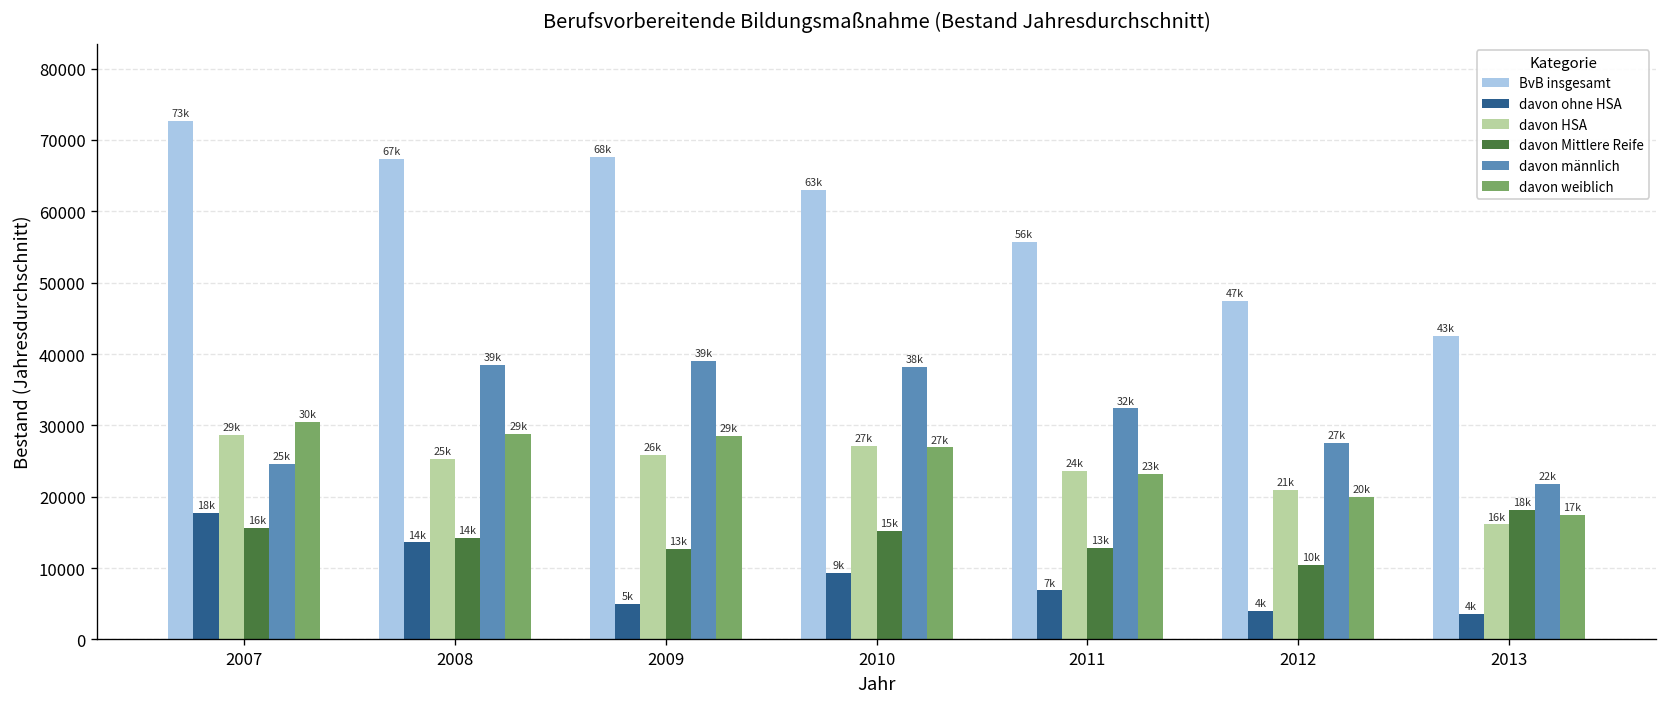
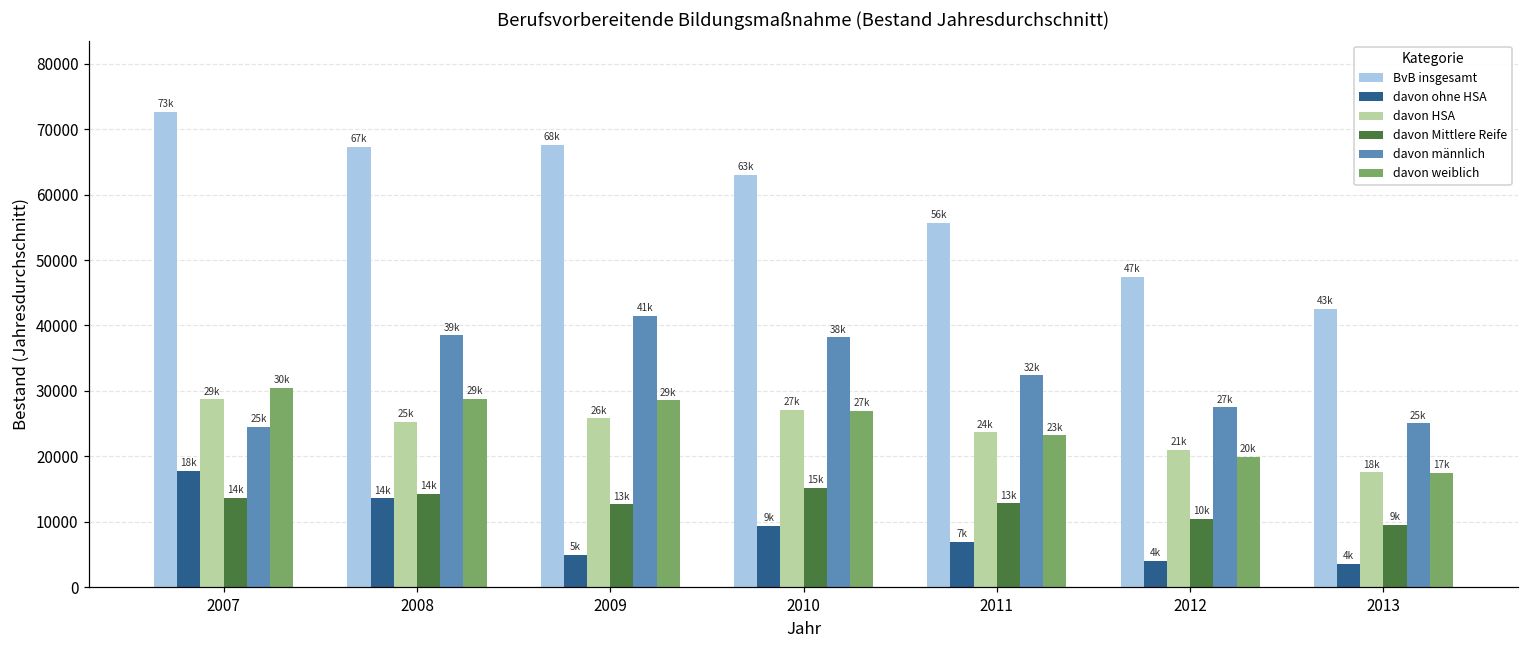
  {
    "BvB insgesamt": {
      "2007": "73k",
      "2008": "67k",
      "2009": "68k",
      "2010": "63k",
      "2011": "56k",
      "2012": "47k",
      "2013": "43k"
    },
    "davon ohne HSA": {
      "2007": "18k",
      "2008": "14k",
      "2009": "5k",
      "2010": "9k",
      "2011": "7k",
      "2012": "4k",
      "2013": "4k"
    },
    "davon HSA": {
      "2007": "29k",
      "2008": "25k",
      "2009": "26k",
      "2010": "27k",
      "2011": "24k",
      "2012": "21k",
-     "2013": "16k"
+     "2013": "18k"
    },
    "davon Mittlere Reife": {
-     "2007": "16k",
+     "2007": "14k",
      "2008": "14k",
      "2009": "13k",
      "2010": "15k",
      "2011": "13k",
      "2012": "10k",
-     "2013": "18k"
+     "2013": "9k"
    },
    "davon männlich": {
      "2007": "25k",
      "2008": "39k",
-     "2009": "39k",
+     "2009": "41k",
      "2010": "38k",
      "2011": "32k",
      "2012": "27k",
-     "2013": "22k"
+     "2013": "25k"
    },
    "davon weiblich": {
      "2007": "30k",
      "2008": "29k",
      "2009": "29k",
      "2010": "27k",
      "2011": "23k",
      "2012": "20k",
      "2013": "17k"
    }
  }
